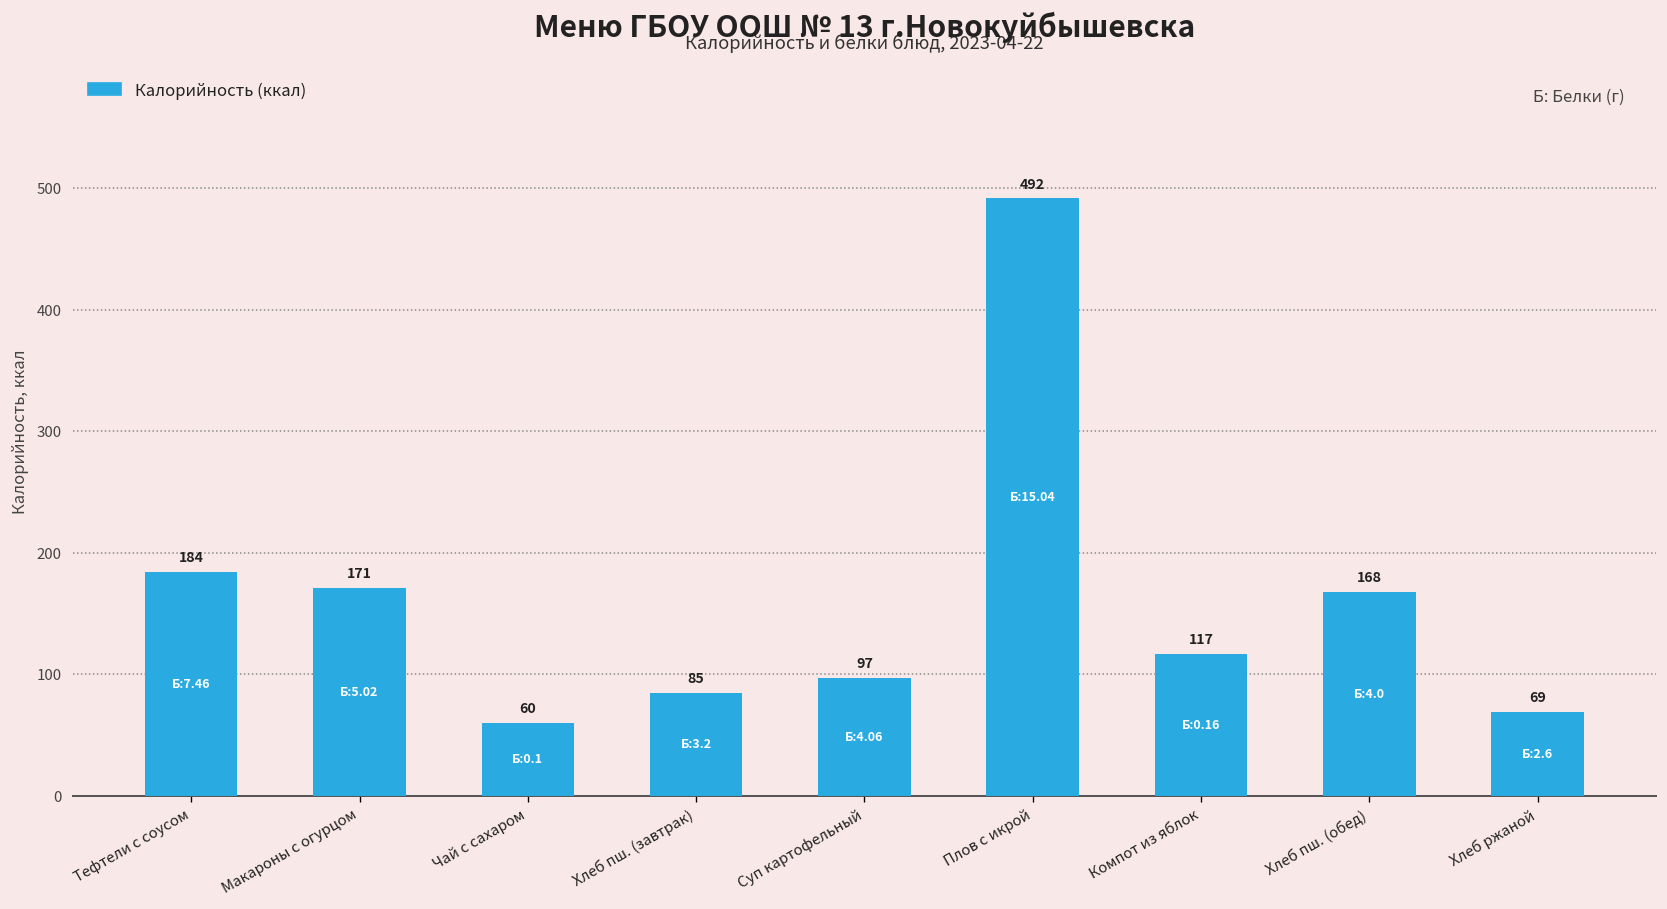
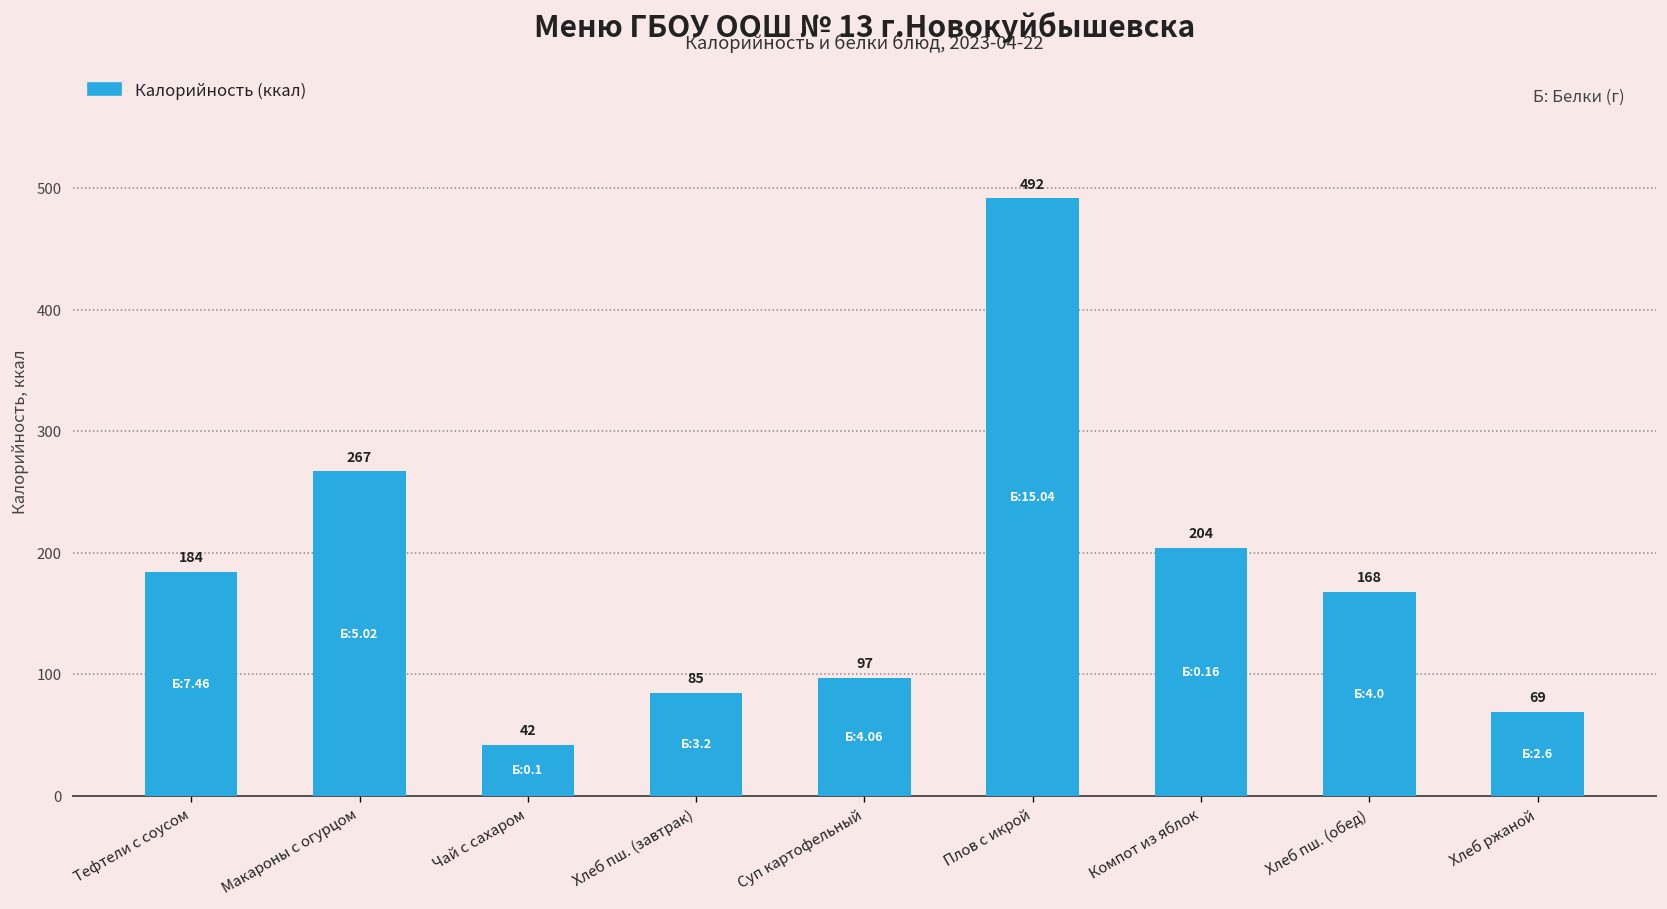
  {
    "Тефтели с соусом": 184,
-   "Макароны с огурцом": 171,
-   "Чай с сахаром": 60,
+   "Макароны с огурцом": 267,
+   "Чай с сахаром": 42,
    "Хлеб пш. (завтрак)": 85,
    "Суп картофельный": 97,
    "Плов с икрой": 492,
-   "Компот из яблок": 117,
+   "Компот из яблок": 204,
    "Хлеб пш. (обед)": 168,
    "Хлеб ржаной": 69
  }
